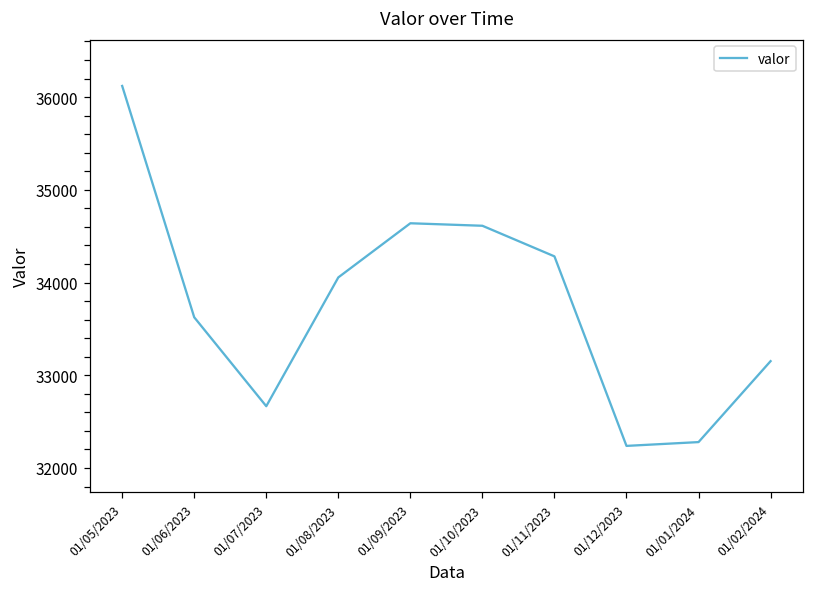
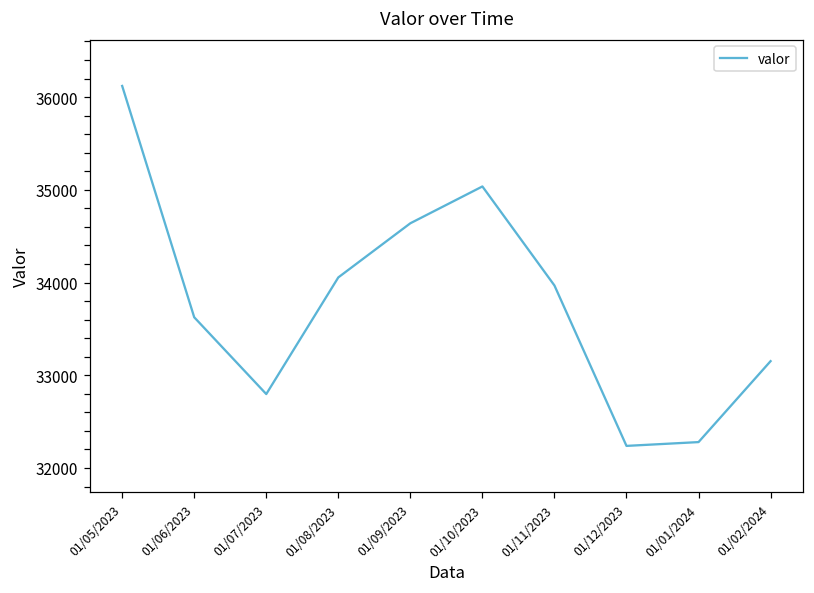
  {
    "01/05/2023": 36100,
    "01/06/2023": 33600,
-   "01/07/2023": 32700,
+   "01/07/2023": 32800,
    "01/08/2023": 34100,
    "01/09/2023": 34600,
-   "01/10/2023": 34600,
-   "01/11/2023": 34300,
+   "01/10/2023": 35000,
+   "01/11/2023": 34000,
    "01/12/2023": 32200,
    "01/01/2024": 32300,
    "01/02/2024": 33200
  }
